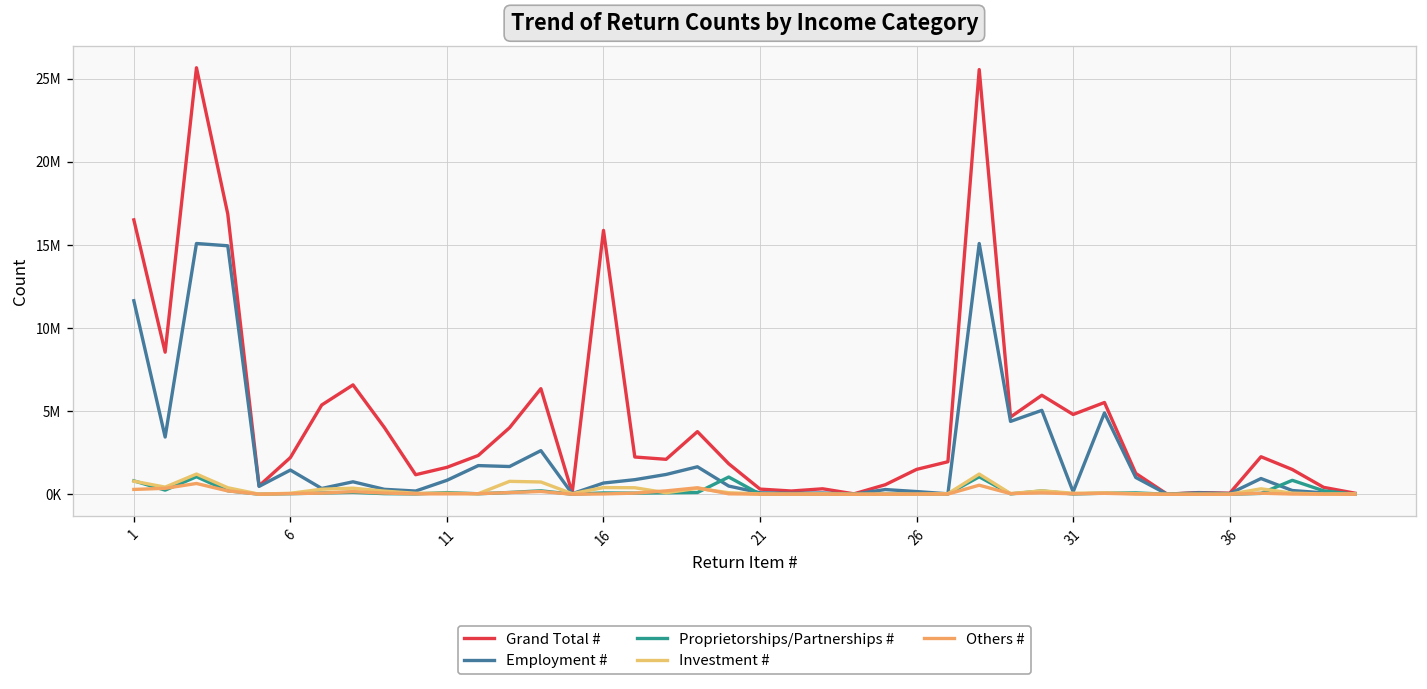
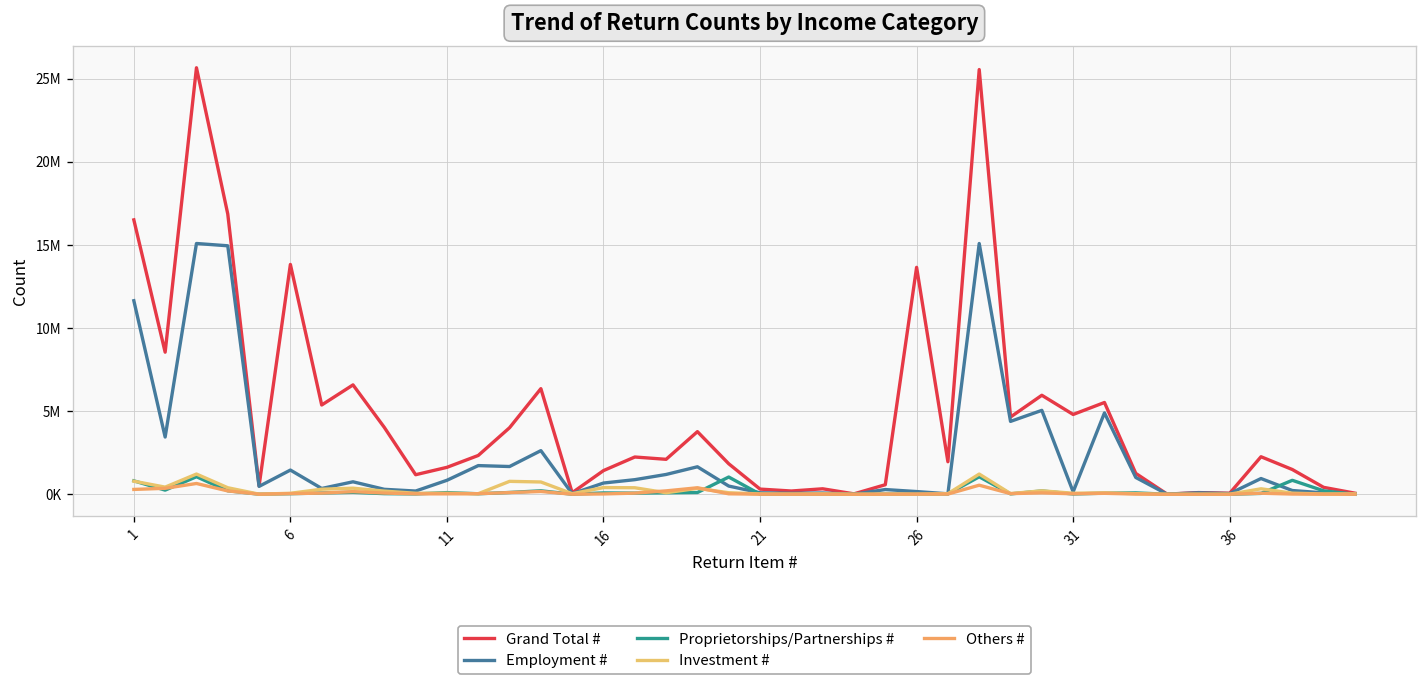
  {
    "Grand Total #": {
      "1": 16500000,
-     "6": 2200000,
+     "6": 13800000,
      "11": 1600000,
-     "16": 15900000,
+     "16": 1400000,
      "21": 300000,
-     "26": 1500000,
+     "26": 13600000,
      "31": 4800000
    }
  }
